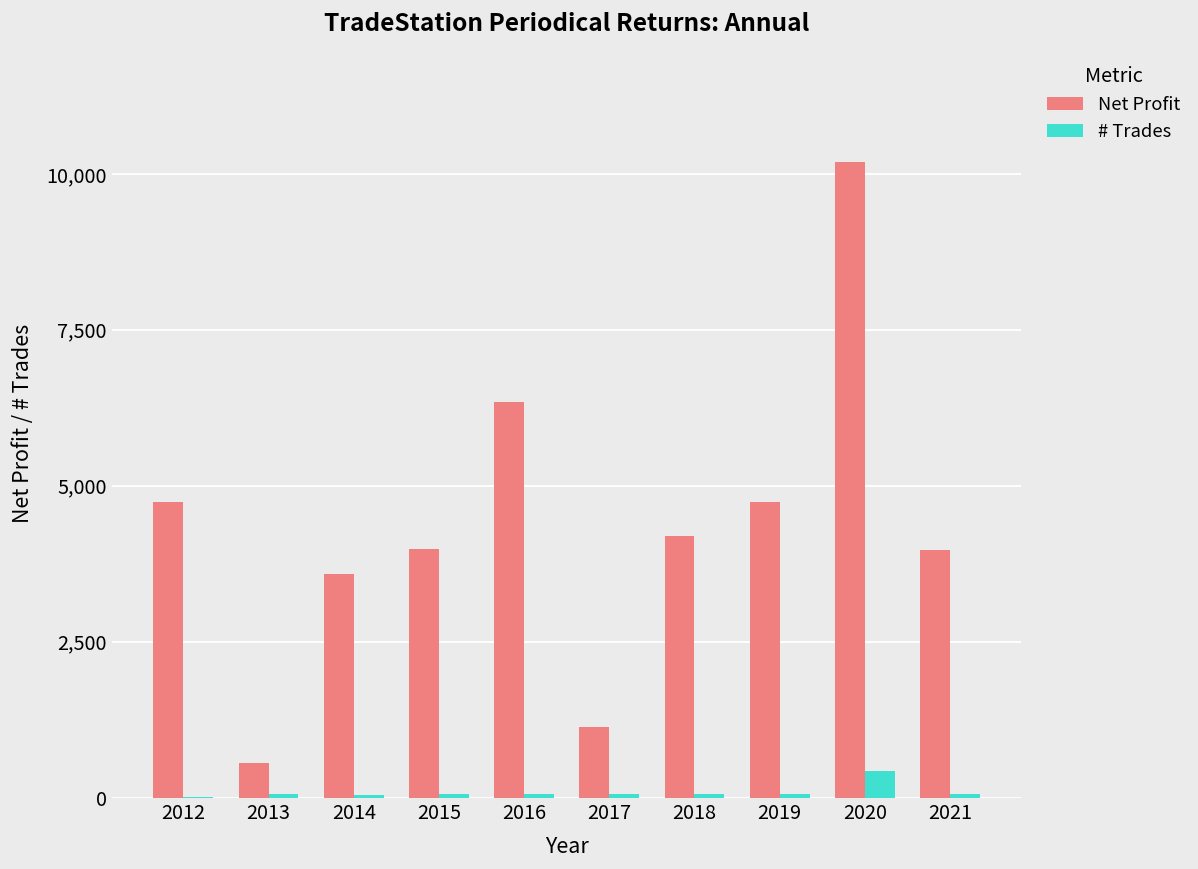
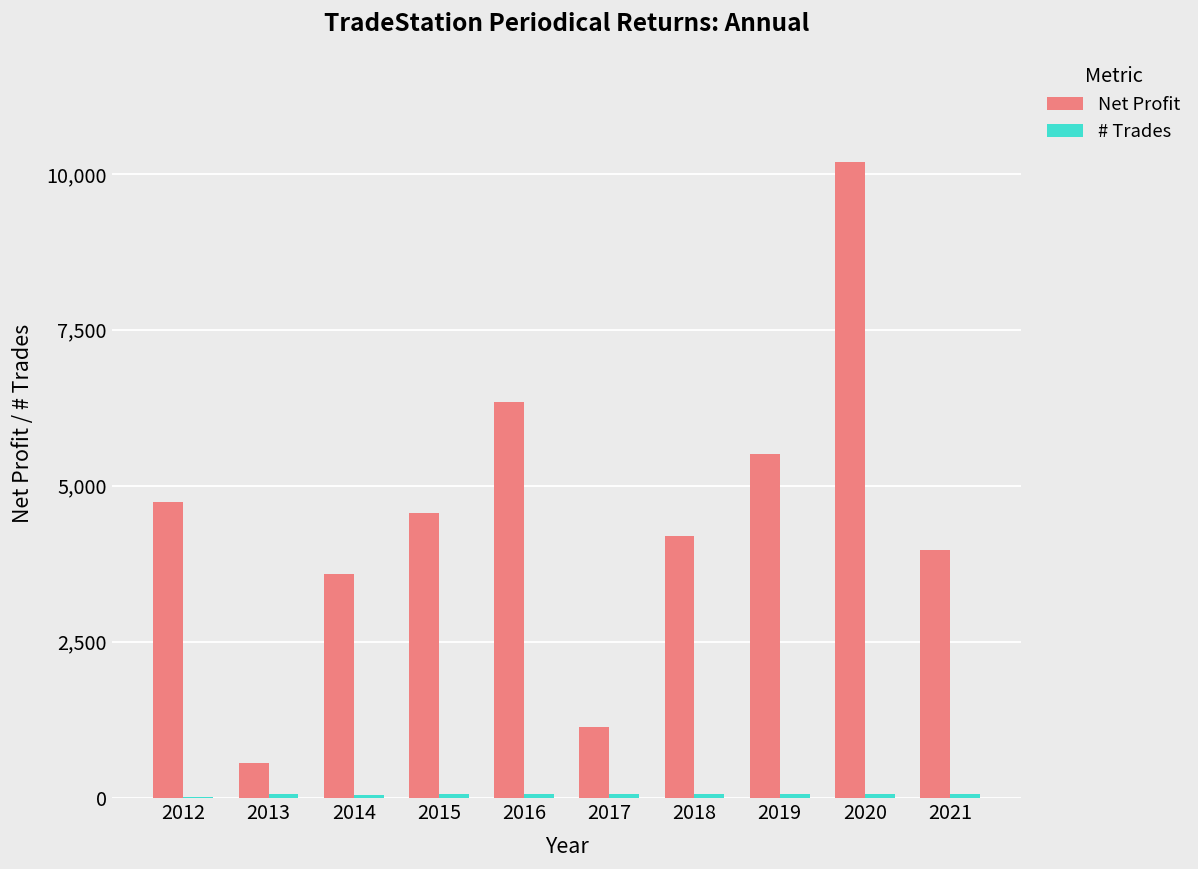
  {
    "Net Profit": {
      "2012": "4,700",
      "2013": "600",
      "2014": "3,600",
-     "2015": "4,000",
+     "2015": "4,600",
      "2016": "6,300",
      "2017": "1,100",
      "2018": "4,200",
-     "2019": "4,700",
+     "2019": "5,500",
      "2020": "10,200",
      "2021": "4,000"
    },
    "# Trades": {
      "2013": "100",
      "2015": "100",
      "2016": "100",
      "2017": "100",
      "2018": "100",
      "2019": "100",
-     "2020": "400",
+     "2020": "100",
      "2021": "100"
    }
  }
